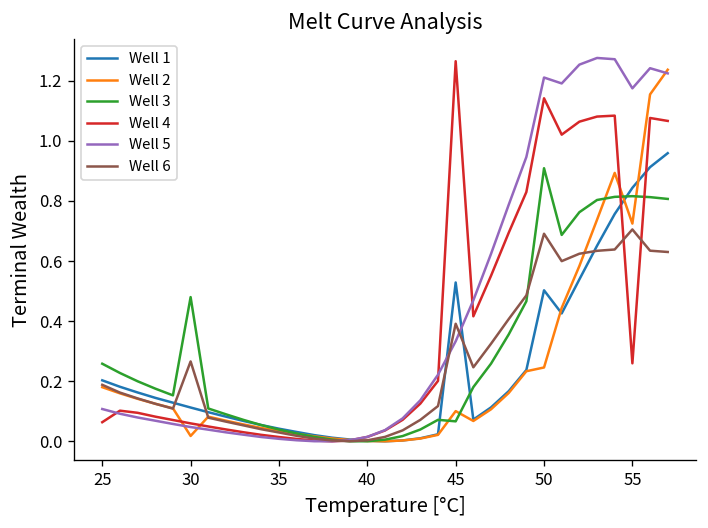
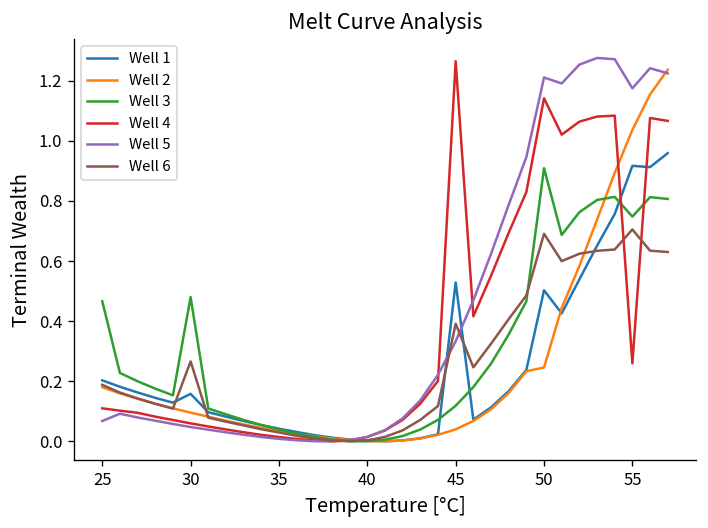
  {
    "Well 1": {
      "25": 0.20,
-     "30": 0.11,
+     "30": 0.16,
      "45": 0.53,
      "50": 0.50,
-     "55": 0.84
+     "55": 0.92
    },
    "Well 2": {
-     "30": 0.02,
-     "45": 0.10,
+     "30": 0.10,
+     "45": 0.04,
      "50": 0.25,
-     "55": 0.72
+     "55": 1.04
    },
    "Well 3": {
-     "25": 0.26,
+     "25": 0.47,
      "30": 0.48,
-     "45": 0.07,
+     "45": 0.12,
      "50": 0.91,
-     "55": 0.82
+     "55": 0.75
    },
    "Well 4": {
-     "25": 0.06,
+     "25": 0.11,
      "30": 0.06,
      "45": 1.27,
      "50": 1.14,
      "55": 0.26
    },
    "Well 5": {
-     "25": 0.11,
+     "25": 0.07,
      "30": 0.05,
      "45": 0.33,
      "50": 1.21,
      "55": 1.18
    },
    "Well 6": {
      "30": 0.27,
      "45": 0.39,
      "50": 0.69,
      "55": 0.71
    }
  }
